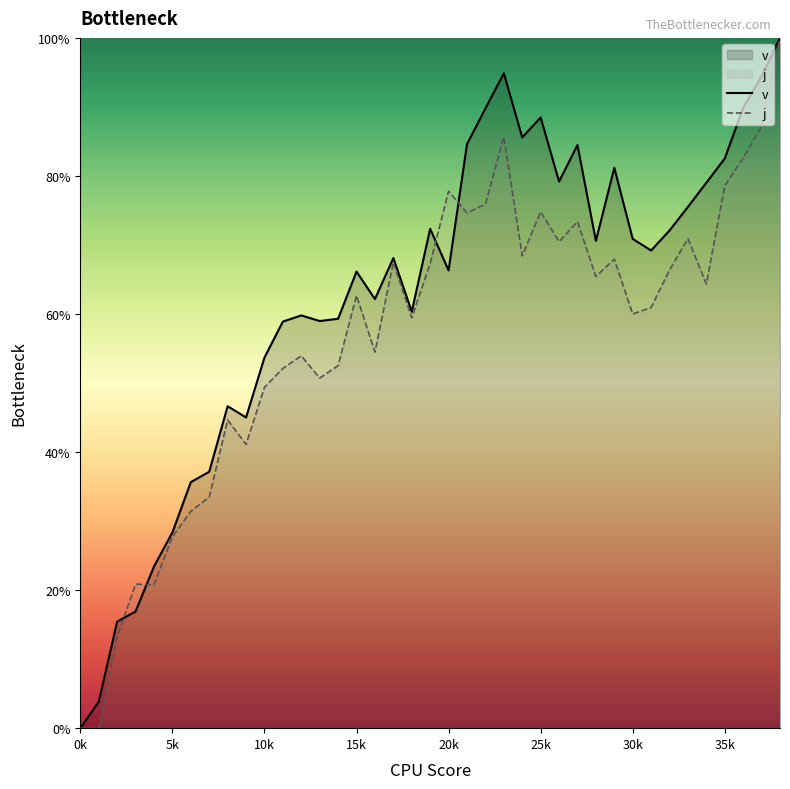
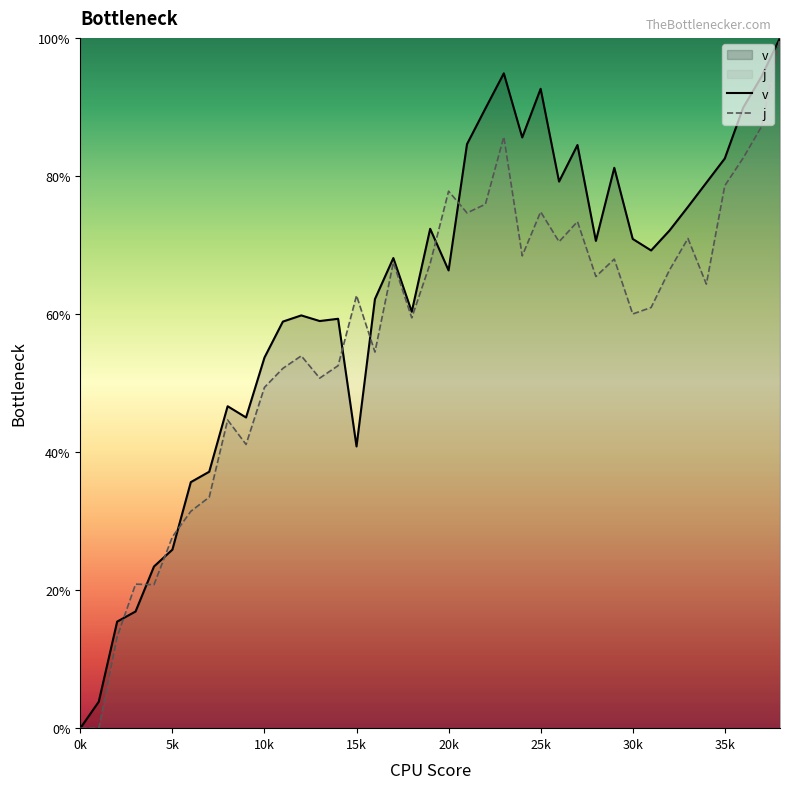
  {
    "v": {
-     "5k": "28%",
+     "5k": "26%",
      "10k": "54%",
-     "15k": "66%",
+     "15k": "41%",
      "20k": "66%",
-     "25k": "88%",
+     "25k": "93%",
      "30k": "71%",
      "35k": "83%"
    }
  }
